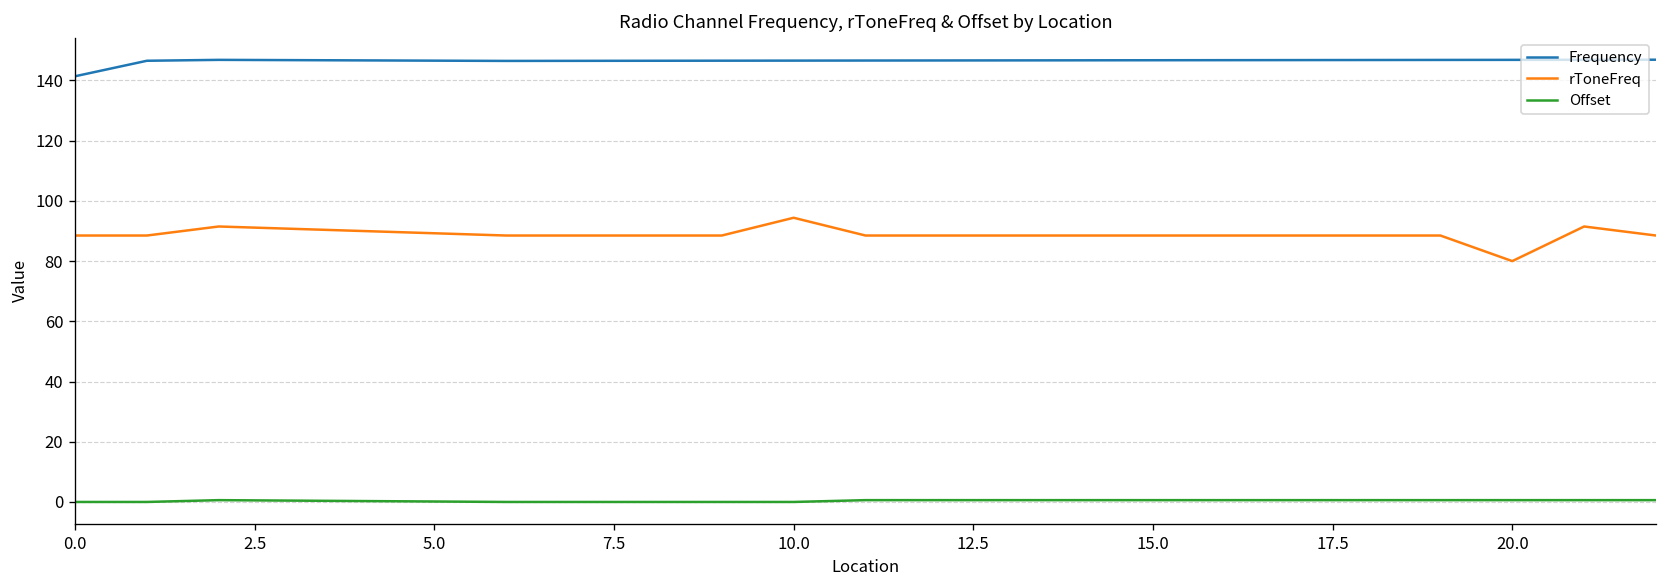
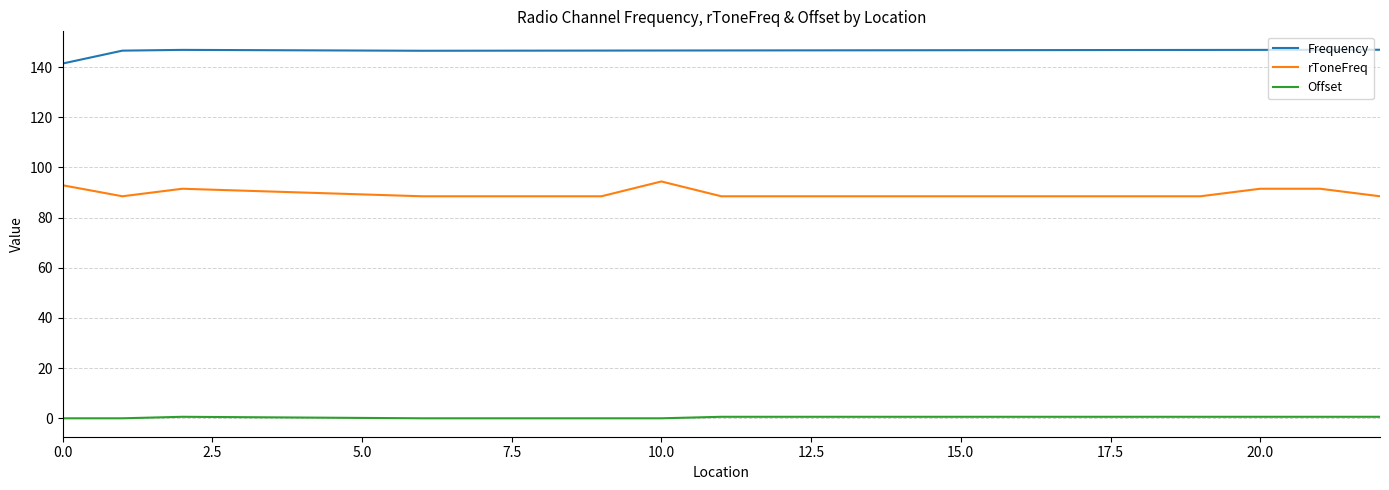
  {
    "Frequency": {
      "0.0": 141,
      "10.0": 147,
      "15.0": 147,
      "20.0": 147
    },
    "rToneFreq": {
-     "0.0": 89,
+     "0.0": 93,
      "10.0": 94,
      "15.0": 89,
-     "20.0": 80
+     "20.0": 92
    },
    "Offset": {
      "0.0": 0,
      "10.0": 0,
      "15.0": 1,
      "20.0": 1
    }
  }
